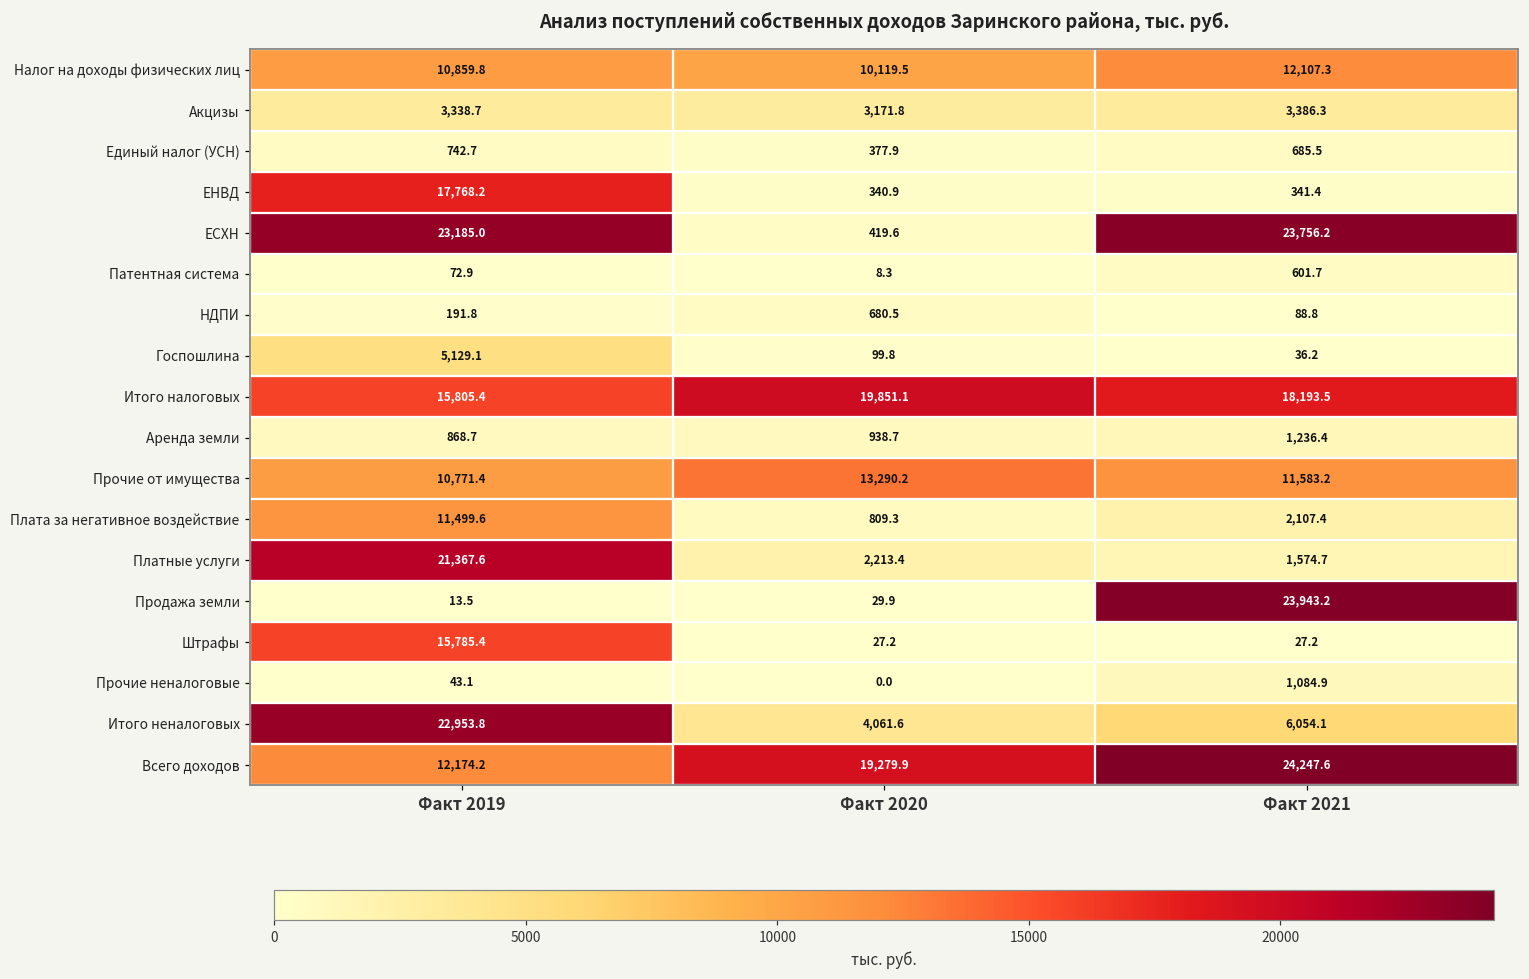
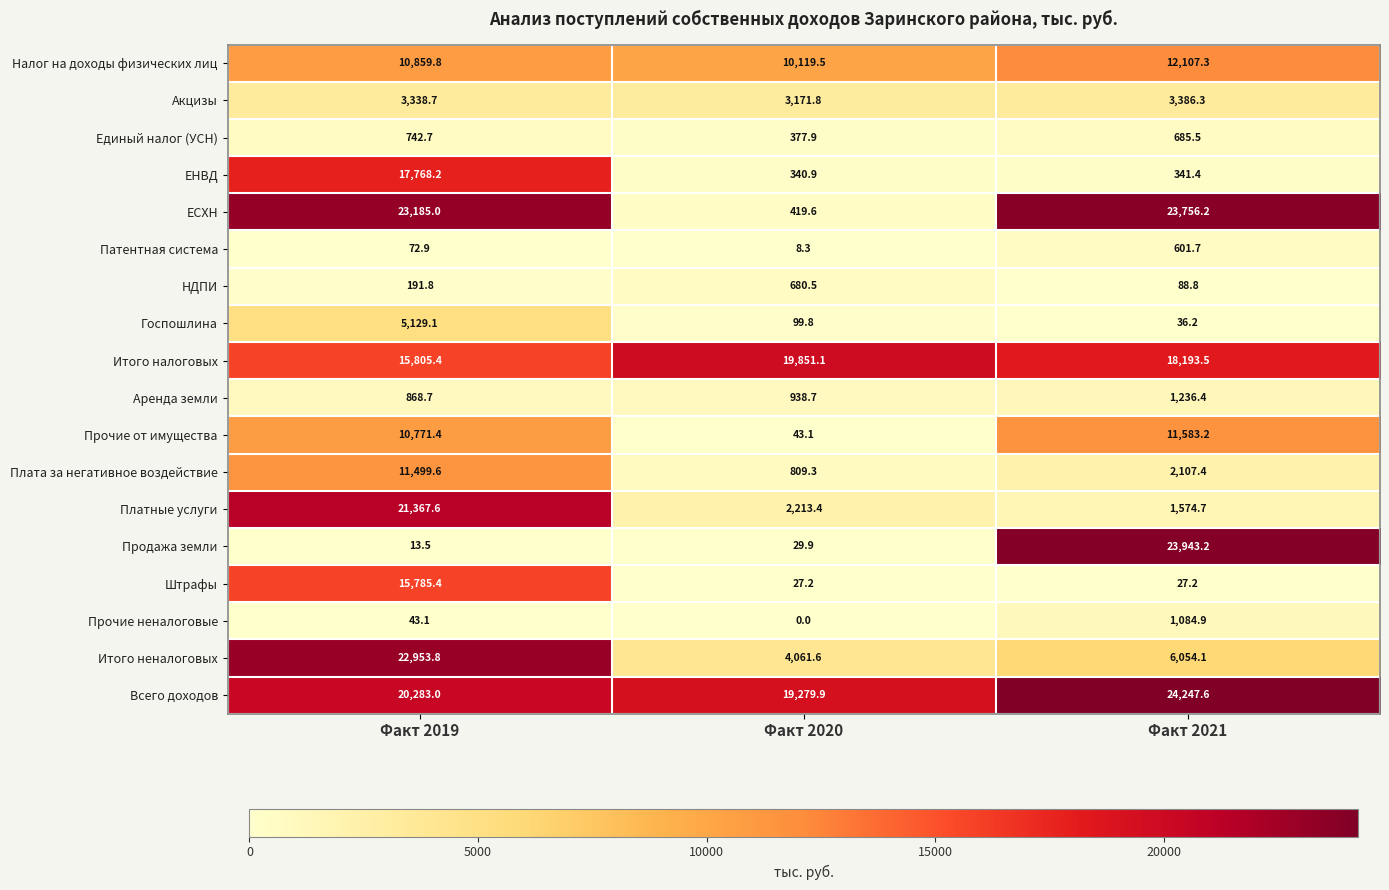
  {
    "Налог на доходы физических лиц": {
      "Факт 2019": "10,859.8",
      "Факт 2020": "10,119.5",
      "Факт 2021": "12,107.3"
    },
    "Акцизы": {
      "Факт 2019": "3,338.7",
      "Факт 2020": "3,171.8",
      "Факт 2021": "3,386.3"
    },
    "Единый налог (УСН)": {
      "Факт 2019": "742.7",
      "Факт 2020": "377.9",
      "Факт 2021": "685.5"
    },
    "ЕНВД": {
      "Факт 2019": "17,768.2",
      "Факт 2020": "340.9",
      "Факт 2021": "341.4"
    },
    "ЕСХН": {
      "Факт 2019": "23,185.0",
      "Факт 2020": "419.6",
      "Факт 2021": "23,756.2"
    },
    "Патентная система": {
      "Факт 2019": "72.9",
      "Факт 2020": "8.3",
      "Факт 2021": "601.7"
    },
    "НДПИ": {
      "Факт 2019": "191.8",
      "Факт 2020": "680.5",
      "Факт 2021": "88.8"
    },
    "Госпошлина": {
      "Факт 2019": "5,129.1",
      "Факт 2020": "99.8",
      "Факт 2021": "36.2"
    },
    "Итого налоговых": {
      "Факт 2019": "15,805.4",
      "Факт 2020": "19,851.1",
      "Факт 2021": "18,193.5"
    },
    "Аренда земли": {
      "Факт 2019": "868.7",
      "Факт 2020": "938.7",
      "Факт 2021": "1,236.4"
    },
    "Прочие от имущества": {
      "Факт 2019": "10,771.4",
-     "Факт 2020": "13,290.2",
+     "Факт 2020": "43.1",
      "Факт 2021": "11,583.2"
    },
    "Плата за негативное воздействие": {
      "Факт 2019": "11,499.6",
      "Факт 2020": "809.3",
      "Факт 2021": "2,107.4"
    },
    "Платные услуги": {
      "Факт 2019": "21,367.6",
      "Факт 2020": "2,213.4",
      "Факт 2021": "1,574.7"
    },
    "Продажа земли": {
      "Факт 2019": "13.5",
      "Факт 2020": "29.9",
      "Факт 2021": "23,943.2"
    },
    "Штрафы": {
      "Факт 2019": "15,785.4",
      "Факт 2020": "27.2",
      "Факт 2021": "27.2"
    },
    "Прочие неналоговые": {
      "Факт 2019": "43.1",
      "Факт 2020": "0.0",
      "Факт 2021": "1,084.9"
    },
    "Итого неналоговых": {
      "Факт 2019": "22,953.8",
      "Факт 2020": "4,061.6",
      "Факт 2021": "6,054.1"
    },
    "Всего доходов": {
-     "Факт 2019": "12,174.2",
+     "Факт 2019": "20,283.0",
      "Факт 2020": "19,279.9",
      "Факт 2021": "24,247.6"
    }
  }
